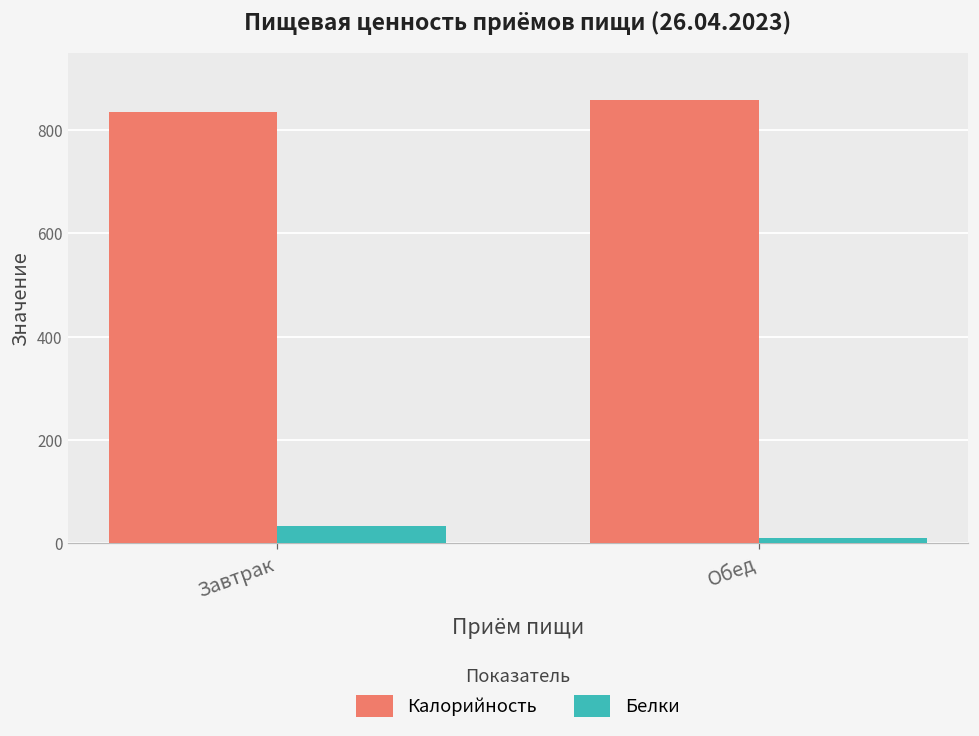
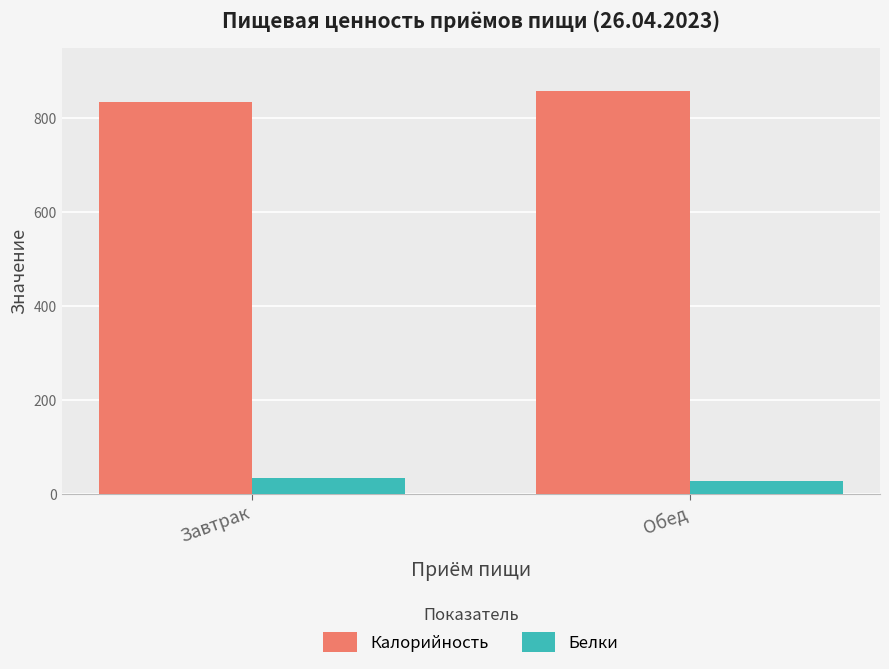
  {
    "Калорийность": {
      "Завтрак": 840,
      "Обед": 860
    },
    "Белки": {
      "Завтрак": 30,
-     "Обед": 10
+     "Обед": 30
    }
  }
